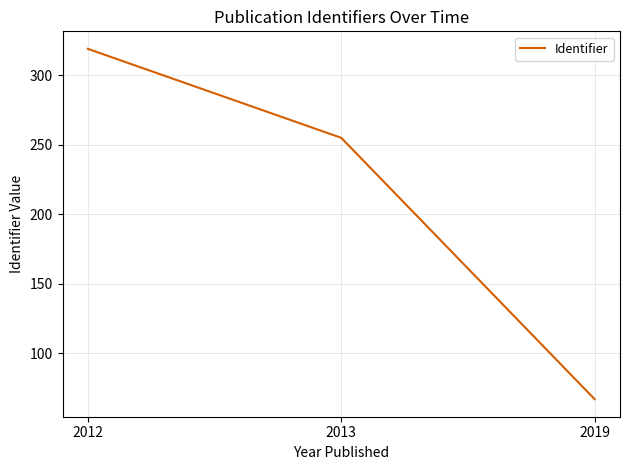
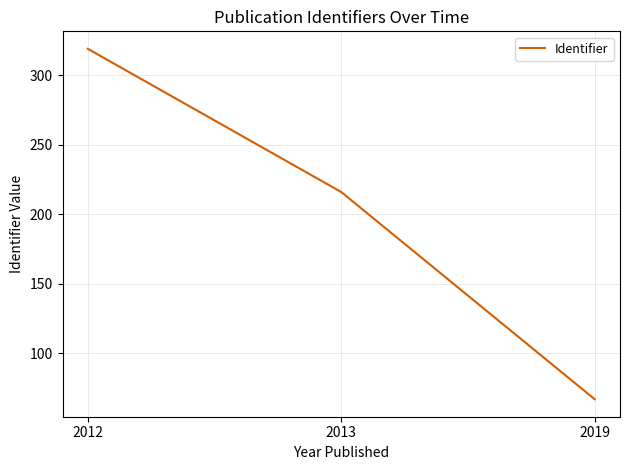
  {
    "2012": 319,
-   "2013": 255,
+   "2013": 216,
    "2019": 67
  }
